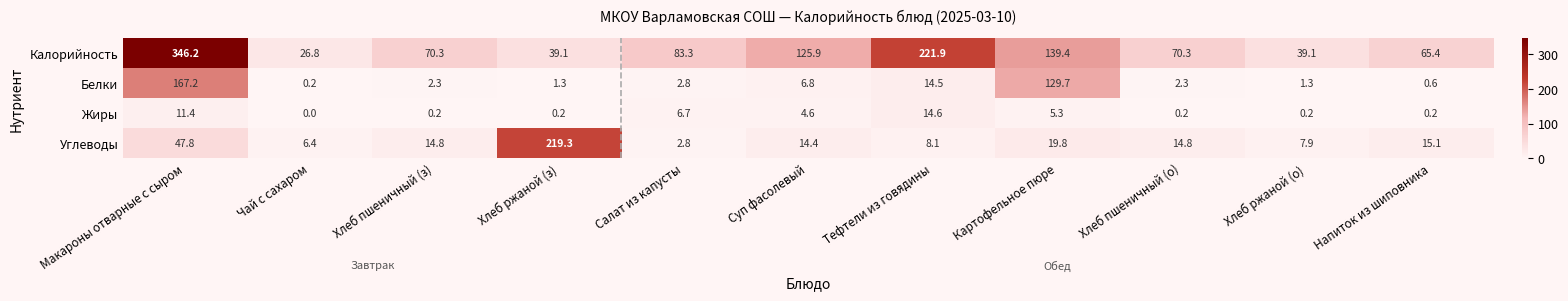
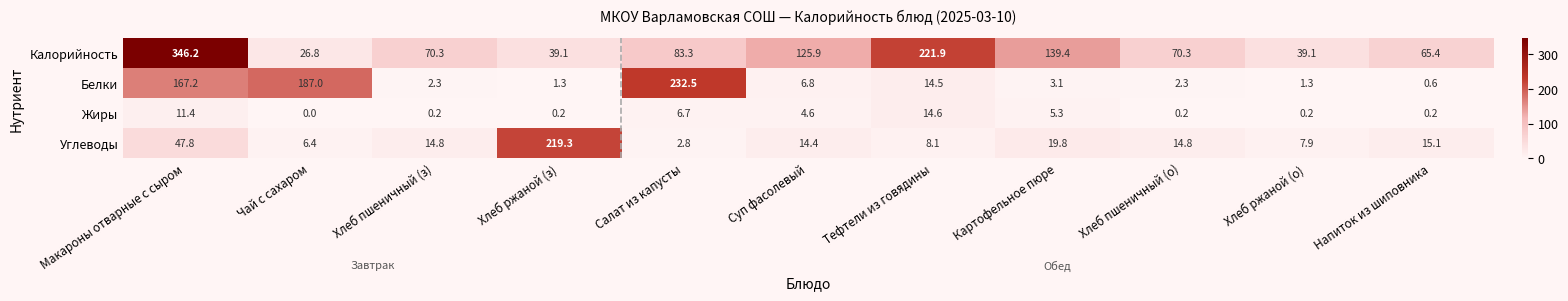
  {
    "Калорийность": {
      "Макароны отварные с сыром": 346.2,
      "Чай с сахаром": 26.8,
      "Хлеб пшеничный (з)": 70.3,
      "Хлеб ржаной (з)": 39.1,
      "Салат из капусты": 83.3,
      "Суп фасолевый": 125.9,
      "Тефтели из говядины": 221.9,
      "Картофельное пюре": 139.4,
      "Хлеб пшеничный (о)": 70.3,
      "Хлеб ржаной (о)": 39.1,
      "Напиток из шиповника": 65.4
    },
    "Белки": {
      "Макароны отварные с сыром": 167.2,
-     "Чай с сахаром": 0.2,
+     "Чай с сахаром": 187.0,
      "Хлеб пшеничный (з)": 2.3,
      "Хлеб ржаной (з)": 1.3,
-     "Салат из капусты": 2.8,
+     "Салат из капусты": 232.5,
      "Суп фасолевый": 6.8,
      "Тефтели из говядины": 14.5,
-     "Картофельное пюре": 129.7,
+     "Картофельное пюре": 3.1,
      "Хлеб пшеничный (о)": 2.3,
      "Хлеб ржаной (о)": 1.3,
      "Напиток из шиповника": 0.6
    },
    "Жиры": {
      "Макароны отварные с сыром": 11.4,
      "Чай с сахаром": 0.0,
      "Хлеб пшеничный (з)": 0.2,
      "Хлеб ржаной (з)": 0.2,
      "Салат из капусты": 6.7,
      "Суп фасолевый": 4.6,
      "Тефтели из говядины": 14.6,
      "Картофельное пюре": 5.3,
      "Хлеб пшеничный (о)": 0.2,
      "Хлеб ржаной (о)": 0.2,
      "Напиток из шиповника": 0.2
    },
    "Углеводы": {
      "Макароны отварные с сыром": 47.8,
      "Чай с сахаром": 6.4,
      "Хлеб пшеничный (з)": 14.8,
      "Хлеб ржаной (з)": 219.3,
      "Салат из капусты": 2.8,
      "Суп фасолевый": 14.4,
      "Тефтели из говядины": 8.1,
      "Картофельное пюре": 19.8,
      "Хлеб пшеничный (о)": 14.8,
      "Хлеб ржаной (о)": 7.9,
      "Напиток из шиповника": 15.1
    }
  }
